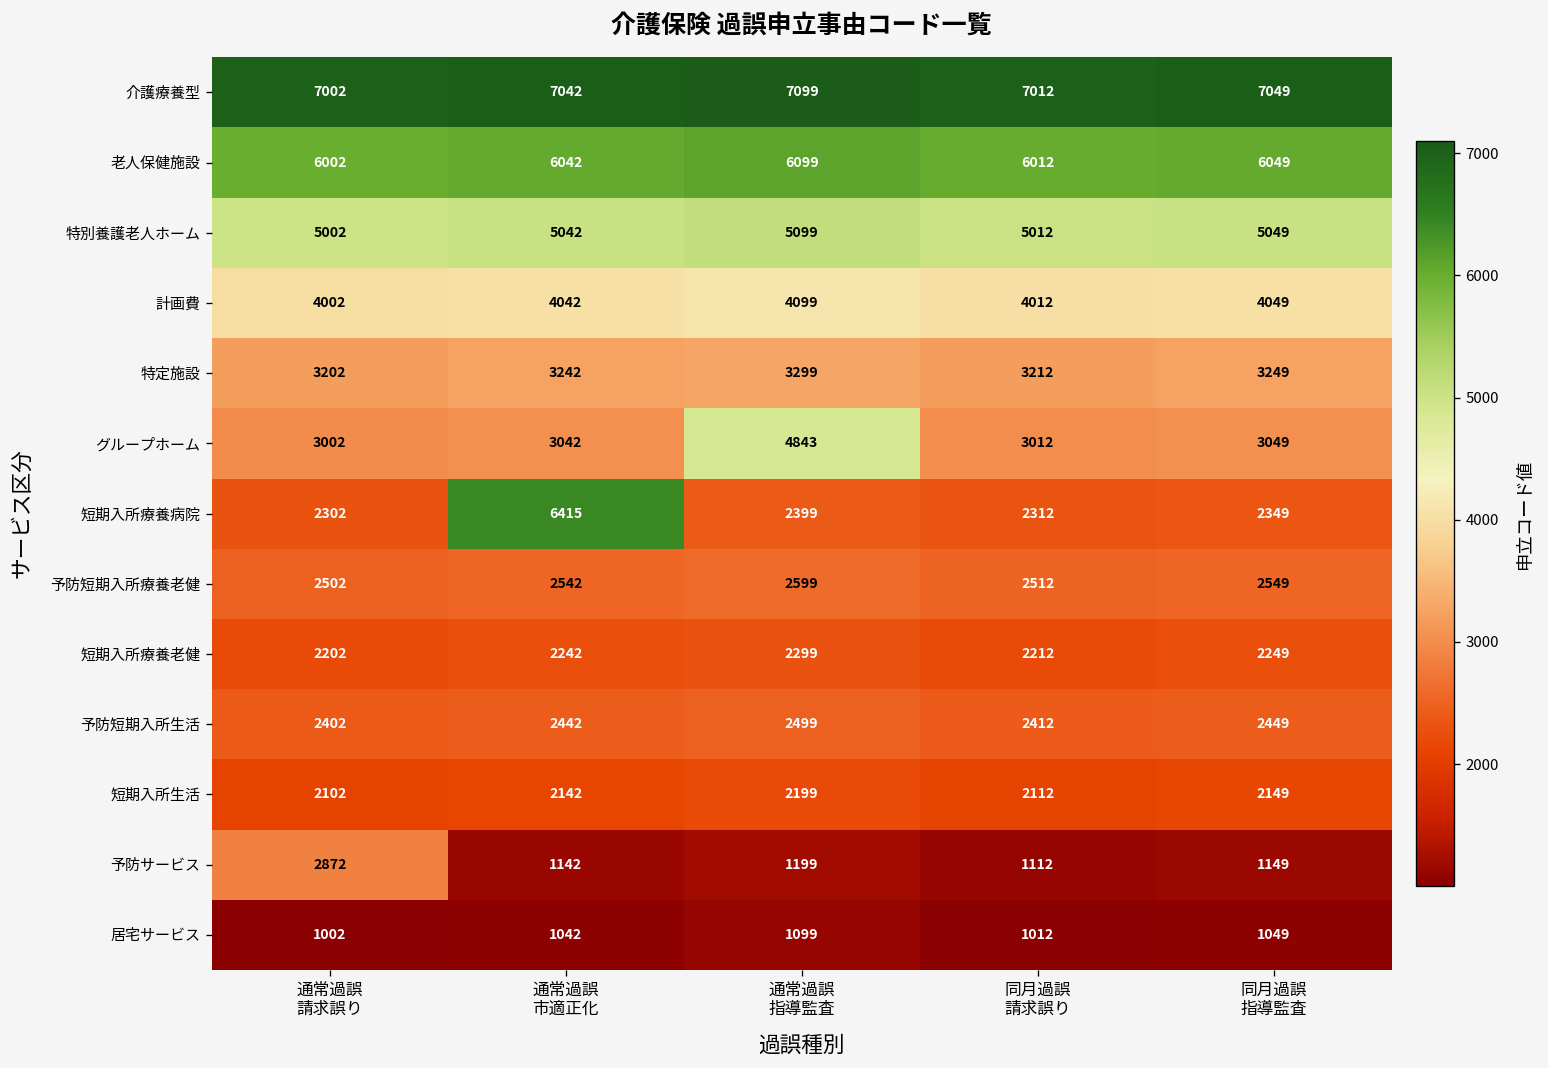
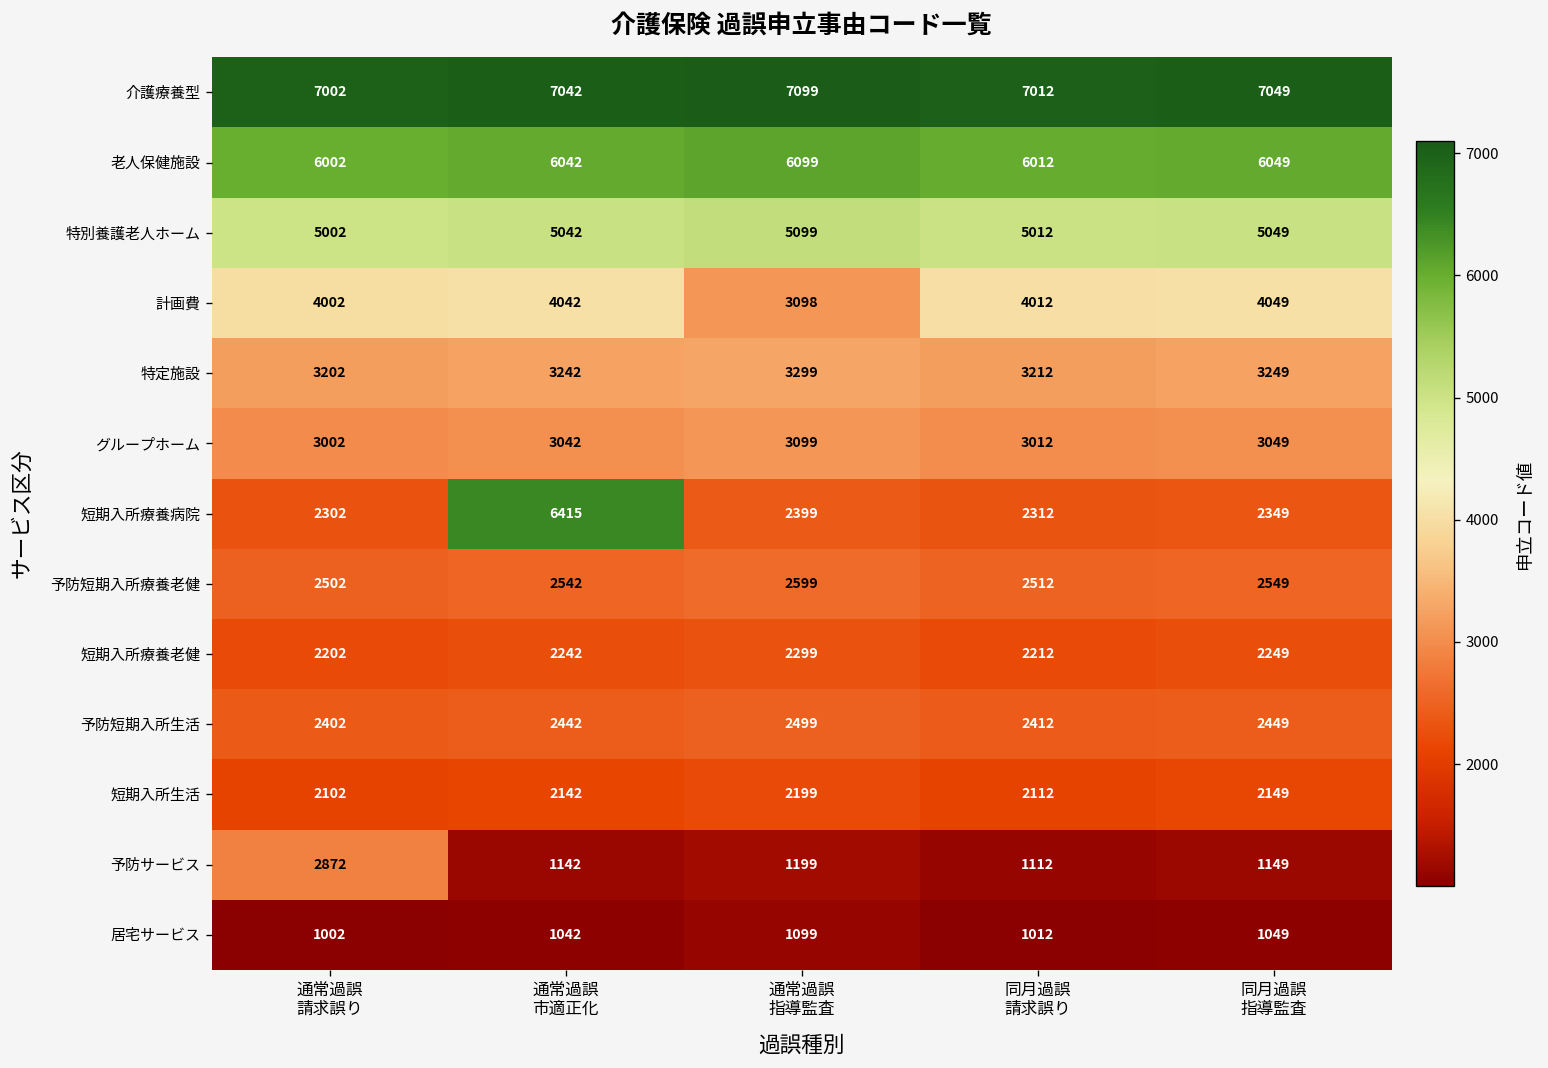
  {
    "介護療養型": {
      "通常過誤 請求誤り": 7002,
      "通常過誤 市適正化": 7042,
      "通常過誤 指導監査": 7099,
      "同月過誤 請求誤り": 7012,
      "同月過誤 指導監査": 7049
    },
    "老人保健施設": {
      "通常過誤 請求誤り": 6002,
      "通常過誤 市適正化": 6042,
      "通常過誤 指導監査": 6099,
      "同月過誤 請求誤り": 6012,
      "同月過誤 指導監査": 6049
    },
    "特別養護老人ホーム": {
      "通常過誤 請求誤り": 5002,
      "通常過誤 市適正化": 5042,
      "通常過誤 指導監査": 5099,
      "同月過誤 請求誤り": 5012,
      "同月過誤 指導監査": 5049
    },
    "計画費": {
      "通常過誤 請求誤り": 4002,
      "通常過誤 市適正化": 4042,
-     "通常過誤 指導監査": 4099,
+     "通常過誤 指導監査": 3098,
      "同月過誤 請求誤り": 4012,
      "同月過誤 指導監査": 4049
    },
    "特定施設": {
      "通常過誤 請求誤り": 3202,
      "通常過誤 市適正化": 3242,
      "通常過誤 指導監査": 3299,
      "同月過誤 請求誤り": 3212,
      "同月過誤 指導監査": 3249
    },
    "グループホーム": {
      "通常過誤 請求誤り": 3002,
      "通常過誤 市適正化": 3042,
-     "通常過誤 指導監査": 4843,
+     "通常過誤 指導監査": 3099,
      "同月過誤 請求誤り": 3012,
      "同月過誤 指導監査": 3049
    },
    "短期入所療養病院": {
      "通常過誤 請求誤り": 2302,
      "通常過誤 市適正化": 6415,
      "通常過誤 指導監査": 2399,
      "同月過誤 請求誤り": 2312,
      "同月過誤 指導監査": 2349
    },
    "予防短期入所療養老健": {
      "通常過誤 請求誤り": 2502,
      "通常過誤 市適正化": 2542,
      "通常過誤 指導監査": 2599,
      "同月過誤 請求誤り": 2512,
      "同月過誤 指導監査": 2549
    },
    "短期入所療養老健": {
      "通常過誤 請求誤り": 2202,
      "通常過誤 市適正化": 2242,
      "通常過誤 指導監査": 2299,
      "同月過誤 請求誤り": 2212,
      "同月過誤 指導監査": 2249
    },
    "予防短期入所生活": {
      "通常過誤 請求誤り": 2402,
      "通常過誤 市適正化": 2442,
      "通常過誤 指導監査": 2499,
      "同月過誤 請求誤り": 2412,
      "同月過誤 指導監査": 2449
    },
    "短期入所生活": {
      "通常過誤 請求誤り": 2102,
      "通常過誤 市適正化": 2142,
      "通常過誤 指導監査": 2199,
      "同月過誤 請求誤り": 2112,
      "同月過誤 指導監査": 2149
    },
    "予防サービス": {
      "通常過誤 請求誤り": 2872,
      "通常過誤 市適正化": 1142,
      "通常過誤 指導監査": 1199,
      "同月過誤 請求誤り": 1112,
      "同月過誤 指導監査": 1149
    },
    "居宅サービス": {
      "通常過誤 請求誤り": 1002,
      "通常過誤 市適正化": 1042,
      "通常過誤 指導監査": 1099,
      "同月過誤 請求誤り": 1012,
      "同月過誤 指導監査": 1049
    }
  }
